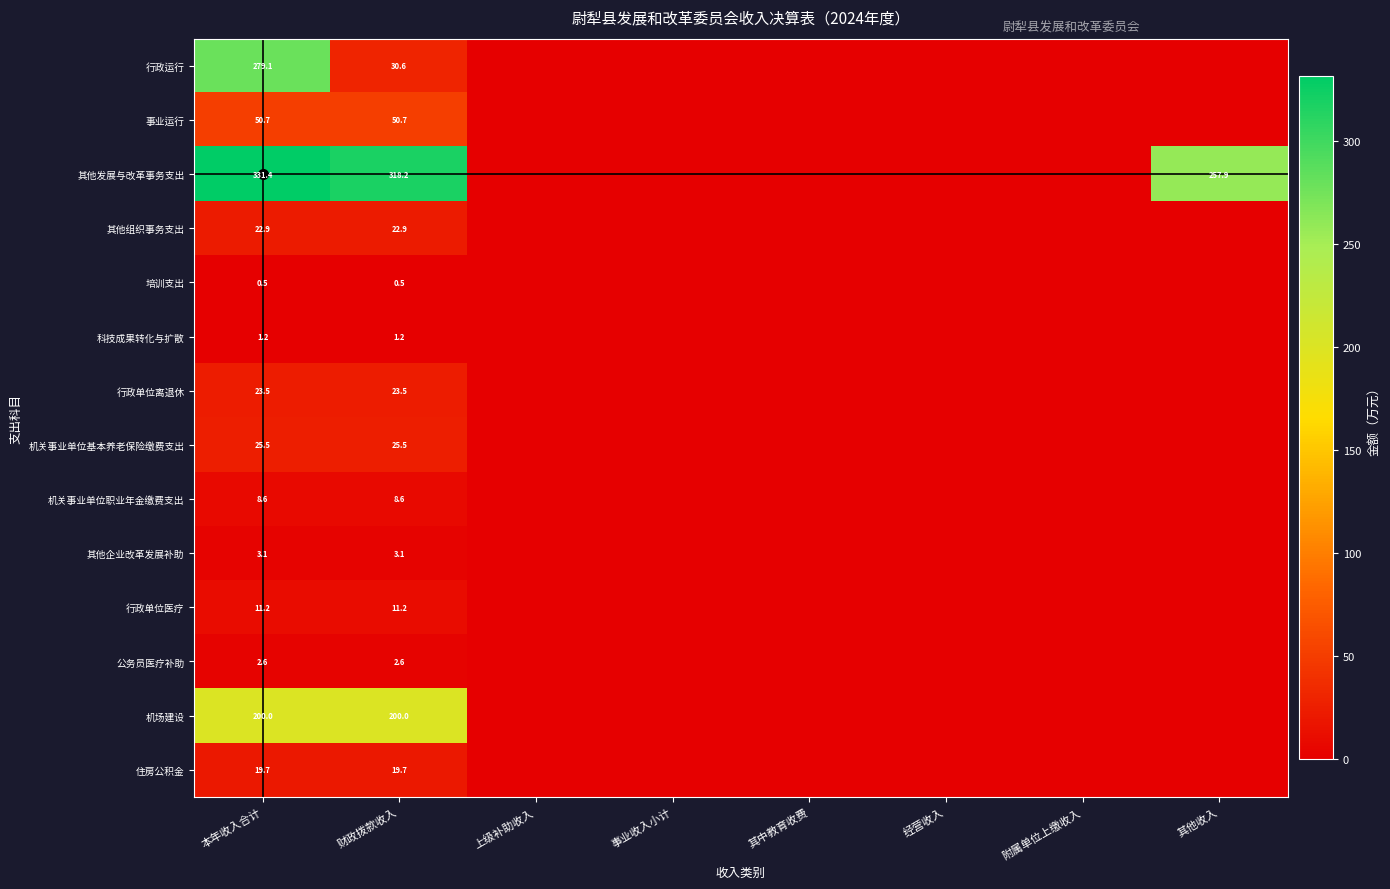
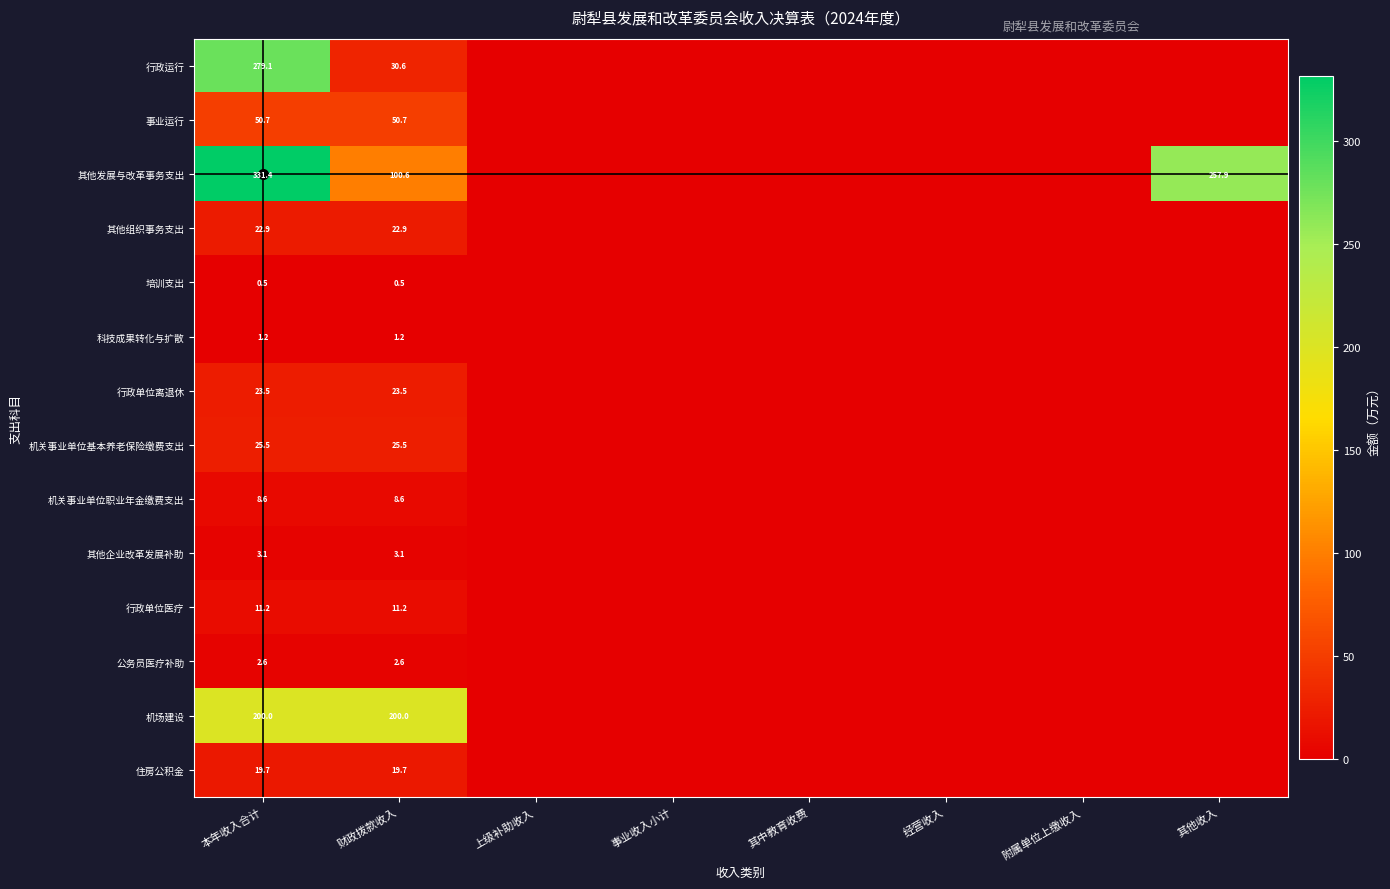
  {
    "行政运行": {
      "本年收入合计": 279.1,
      "财政拨款收入": 30.6
    },
    "事业运行": {
      "本年收入合计": 50.7,
      "财政拨款收入": 50.7
    },
    "其他发展与改革事务支出": {
-     "财政拨款收入": 318.2,
+     "财政拨款收入": 100.6,
      "其他收入": 257.9
    },
    "其他组织事务支出": {
      "本年收入合计": 22.9,
      "财政拨款收入": 22.9
    },
    "培训支出": {
      "本年收入合计": 0.5,
      "财政拨款收入": 0.5
    },
    "科技成果转化与扩散": {
      "本年收入合计": 1.2,
      "财政拨款收入": 1.2
    },
    "行政单位离退休": {
      "本年收入合计": 23.5,
      "财政拨款收入": 23.5
    },
    "机关事业单位基本养老保险缴费支出": {
      "本年收入合计": 25.5,
      "财政拨款收入": 25.5
    },
    "机关事业单位职业年金缴费支出": {
      "本年收入合计": 8.6,
      "财政拨款收入": 8.6
    },
    "其他企业改革发展补助": {
      "本年收入合计": 3.1,
      "财政拨款收入": 3.1
    },
    "行政单位医疗": {
      "本年收入合计": 11.2,
      "财政拨款收入": 11.2
    },
    "公务员医疗补助": {
      "本年收入合计": 2.6,
      "财政拨款收入": 2.6
    },
    "机场建设": {
      "本年收入合计": 200.0,
      "财政拨款收入": 200.0
    },
    "住房公积金": {
      "本年收入合计": 19.7,
      "财政拨款收入": 19.7
    }
  }
